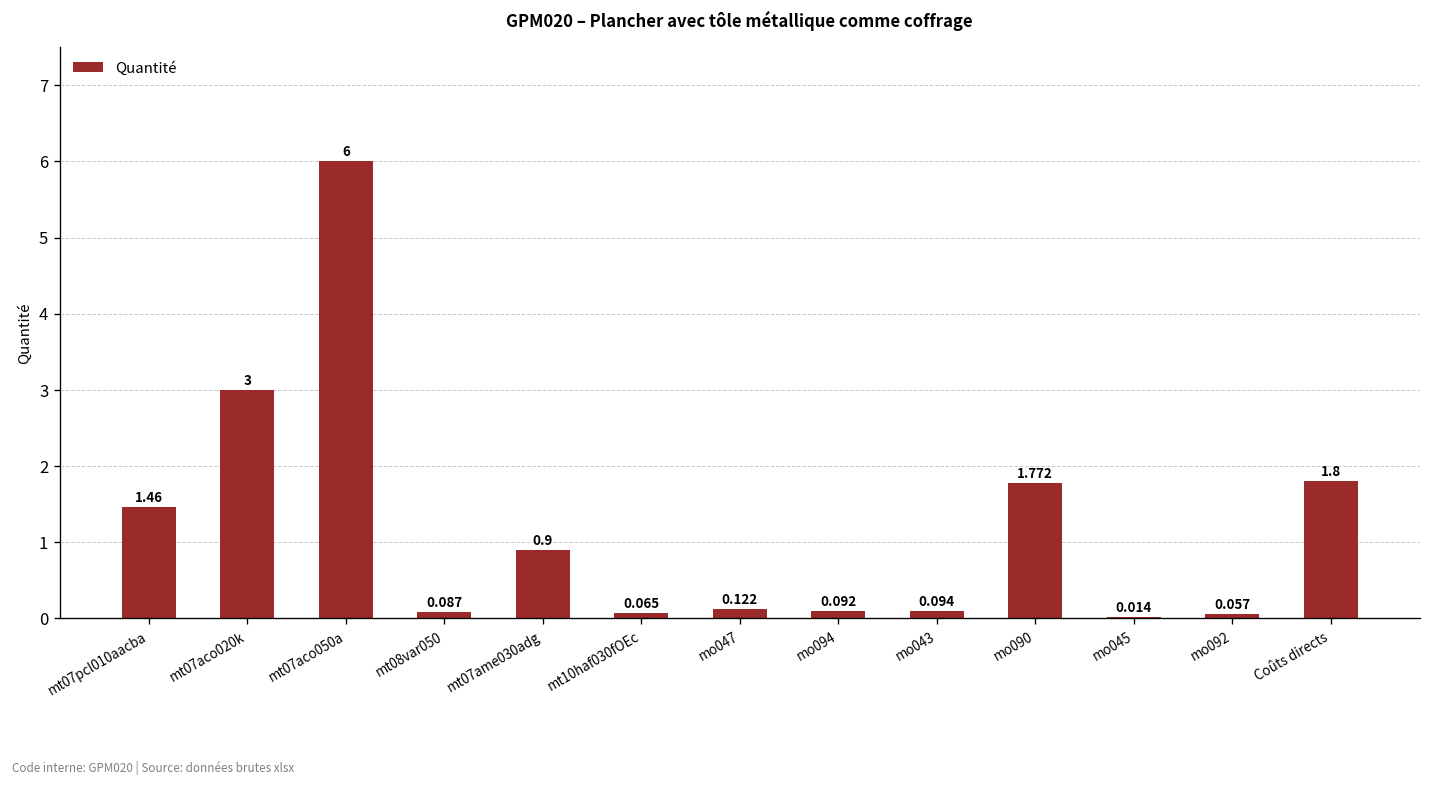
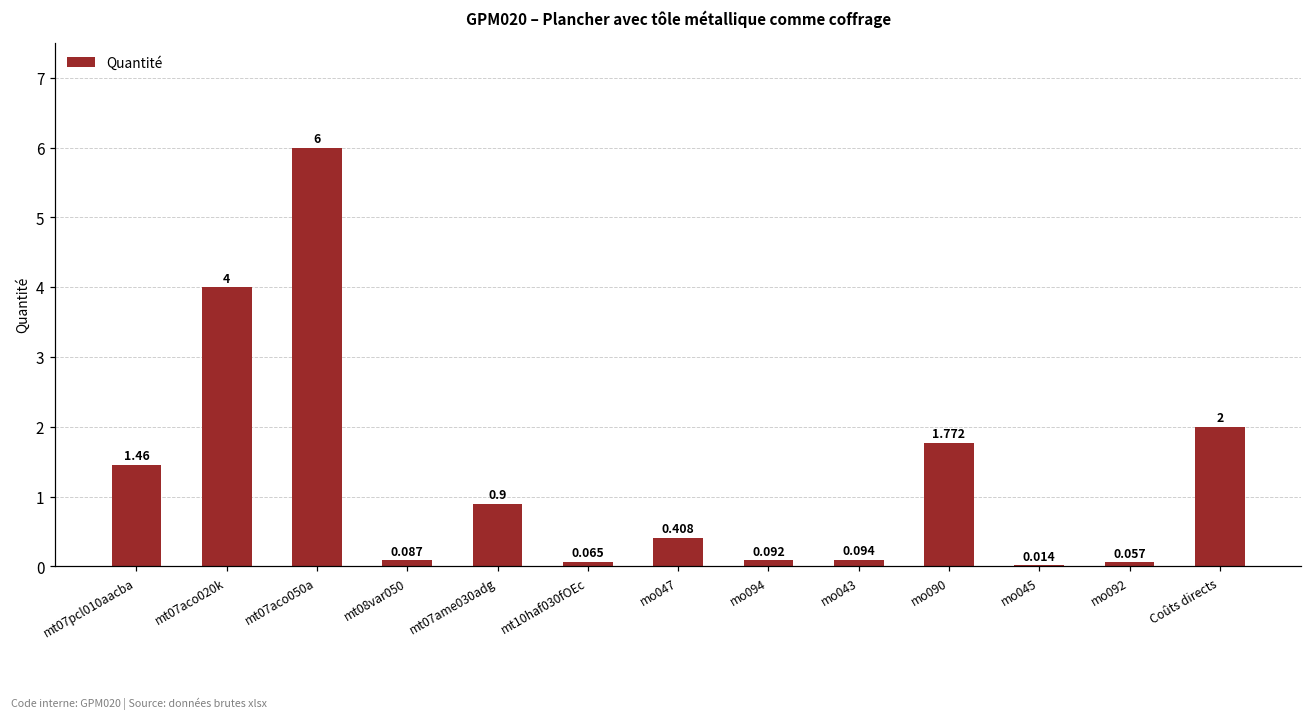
  {
    "mt07pcl010aacba": 1.46,
-   "mt07aco020k": 3,
+   "mt07aco020k": 4,
    "mt07aco050a": 6,
    "mt08var050": 0.087,
    "mt07ame030adg": 0.9,
    "mt10haf030fOEc": 0.065,
-   "mo047": 0.122,
+   "mo047": 0.408,
    "mo094": 0.092,
    "mo043": 0.094,
    "mo090": 1.772,
    "mo045": 0.014,
    "mo092": 0.057,
-   "Coûts directs": 1.8
+   "Coûts directs": 2
  }
